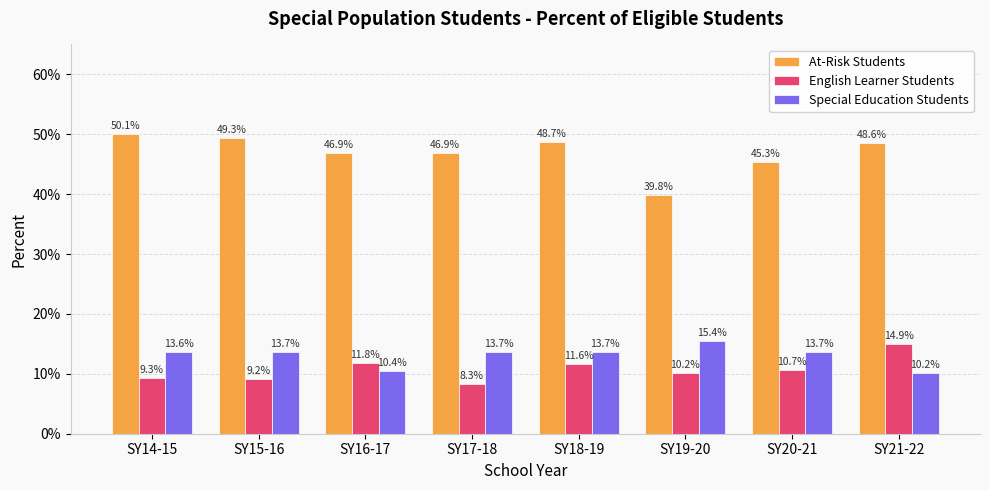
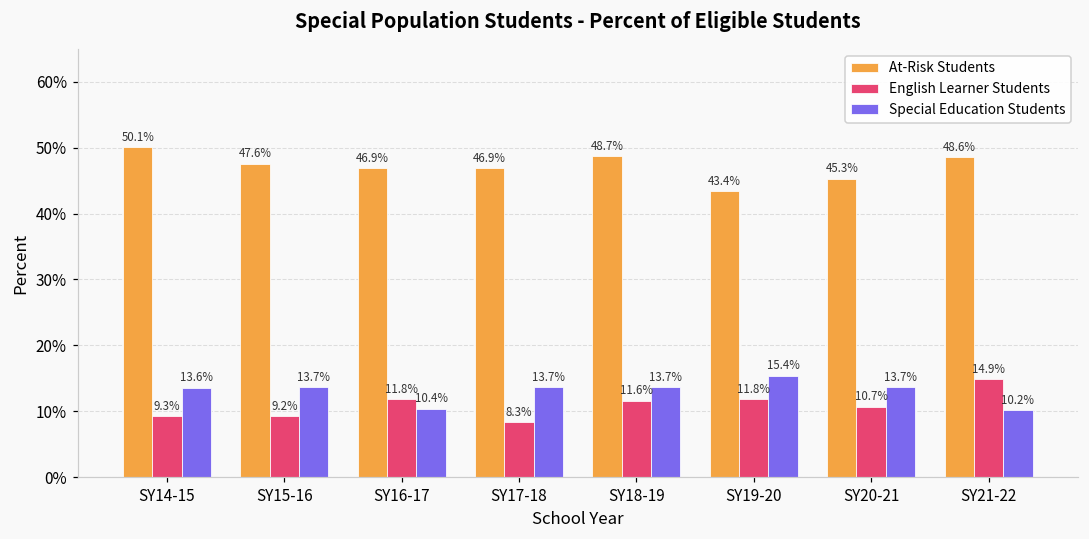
  {
    "At-Risk Students": {
      "SY14-15": "50.1%",
-     "SY15-16": "49.3%",
+     "SY15-16": "47.6%",
      "SY16-17": "46.9%",
      "SY17-18": "46.9%",
      "SY18-19": "48.7%",
-     "SY19-20": "39.8%",
+     "SY19-20": "43.4%",
      "SY20-21": "45.3%",
      "SY21-22": "48.6%"
    },
    "English Learner Students": {
      "SY14-15": "9.3%",
      "SY15-16": "9.2%",
      "SY16-17": "11.8%",
      "SY17-18": "8.3%",
      "SY18-19": "11.6%",
-     "SY19-20": "10.2%",
+     "SY19-20": "11.8%",
      "SY20-21": "10.7%",
      "SY21-22": "14.9%"
    },
    "Special Education Students": {
      "SY14-15": "13.6%",
      "SY15-16": "13.7%",
      "SY16-17": "10.4%",
      "SY17-18": "13.7%",
      "SY18-19": "13.7%",
      "SY19-20": "15.4%",
      "SY20-21": "13.7%",
      "SY21-22": "10.2%"
    }
  }
